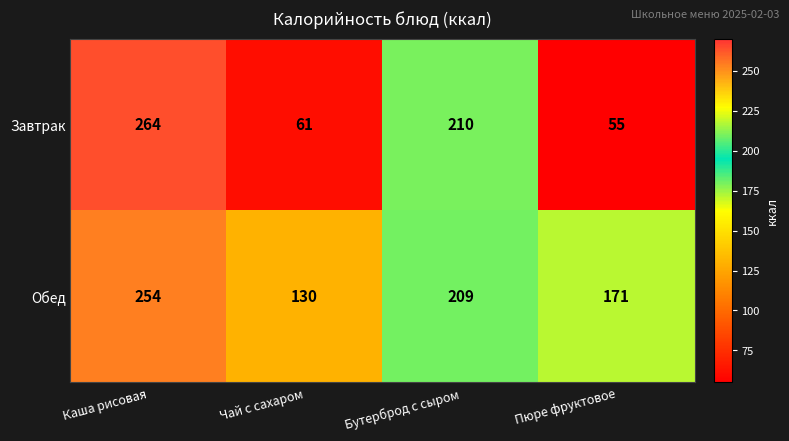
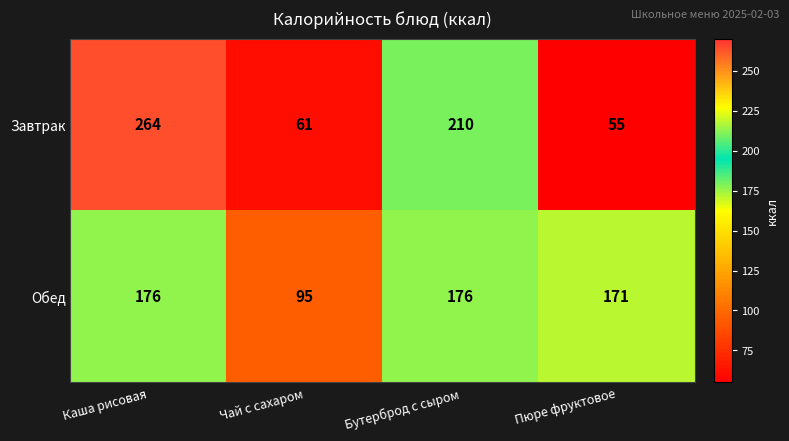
  {
    "Завтрак": {
      "Каша рисовая": 264,
      "Чай с сахаром": 61,
      "Бутерброд с сыром": 210,
      "Пюре фруктовое": 55
    },
    "Обед": {
-     "Каша рисовая": 254,
-     "Чай с сахаром": 130,
-     "Бутерброд с сыром": 209,
+     "Каша рисовая": 176,
+     "Чай с сахаром": 95,
+     "Бутерброд с сыром": 176,
      "Пюре фруктовое": 171
    }
  }
